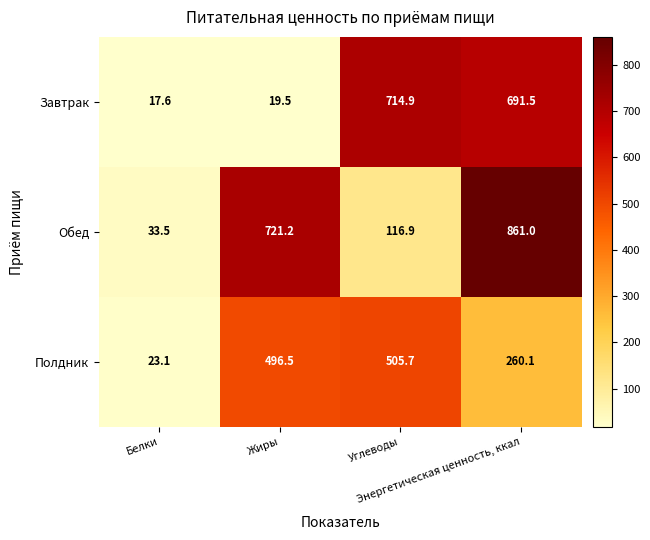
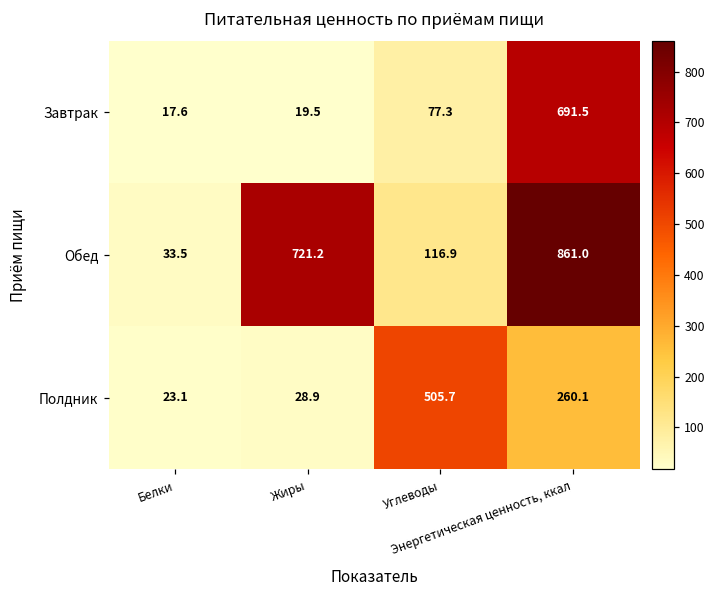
  {
    "Завтрак": {
      "Белки": 17.6,
      "Жиры": 19.5,
-     "Углеводы": 714.9,
+     "Углеводы": 77.3,
      "Энергетическая ценность, ккал": 691.5
    },
    "Обед": {
      "Белки": 33.5,
      "Жиры": 721.2,
      "Углеводы": 116.9,
      "Энергетическая ценность, ккал": 861.0
    },
    "Полдник": {
      "Белки": 23.1,
-     "Жиры": 496.5,
+     "Жиры": 28.9,
      "Углеводы": 505.7,
      "Энергетическая ценность, ккал": 260.1
    }
  }
